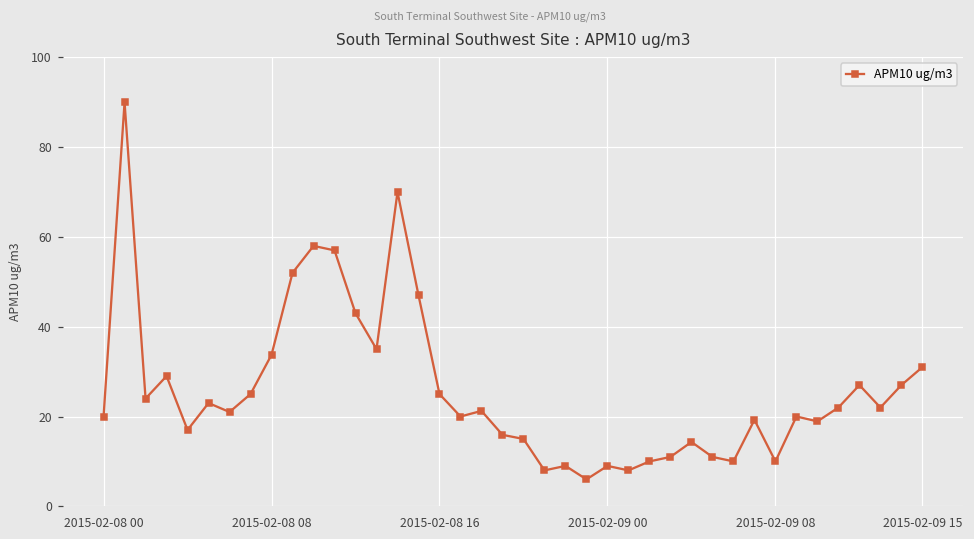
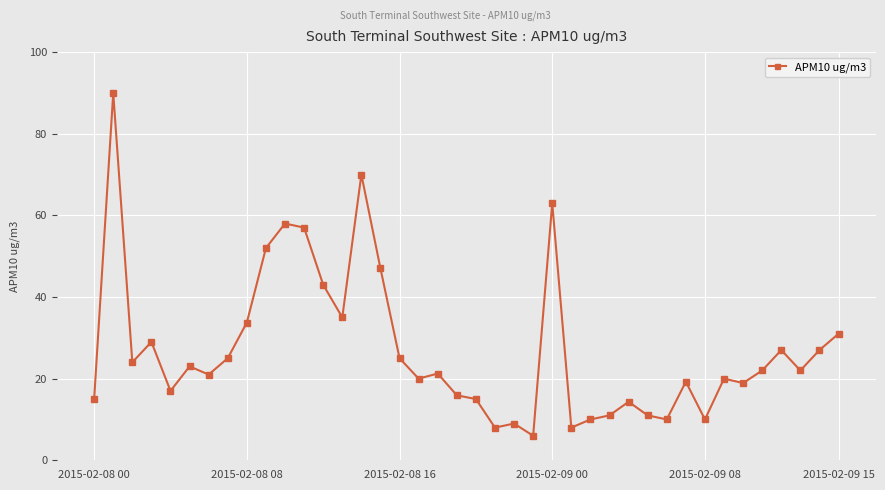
  {
-   "2015-02-08 00": 20,
+   "2015-02-08 00": 15,
    "2015-02-08 08": 34,
    "2015-02-08 16": 25,
-   "2015-02-09 00": 9,
+   "2015-02-09 00": 63,
    "2015-02-09 08": 10,
    "2015-02-09 15": 31
  }
